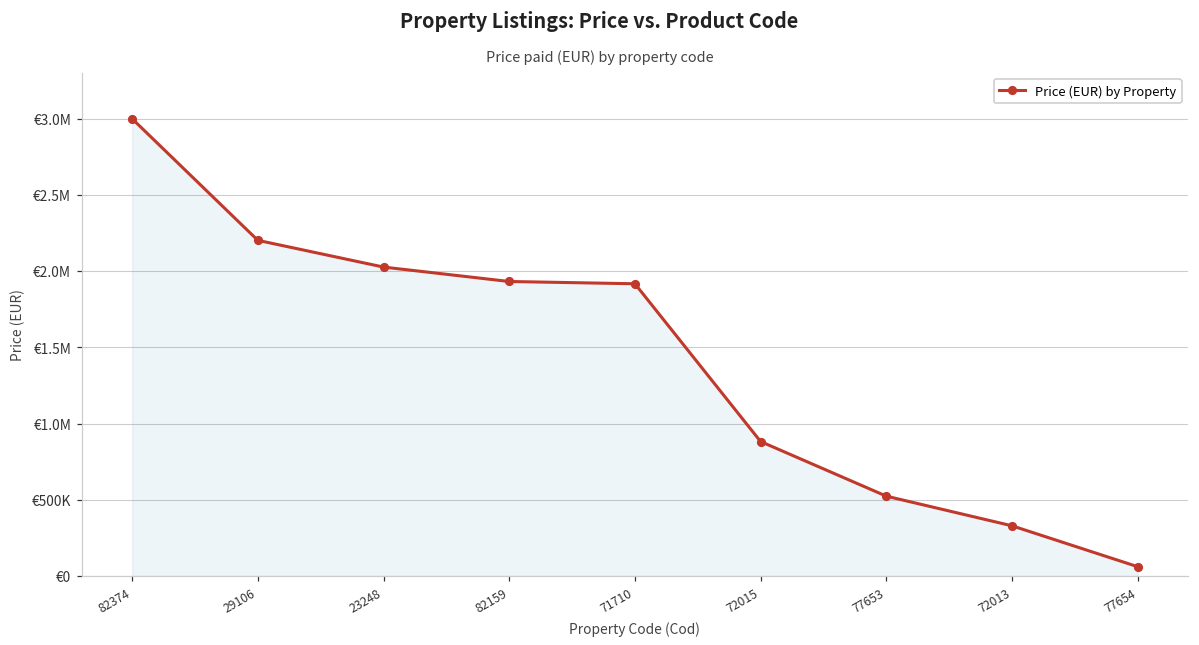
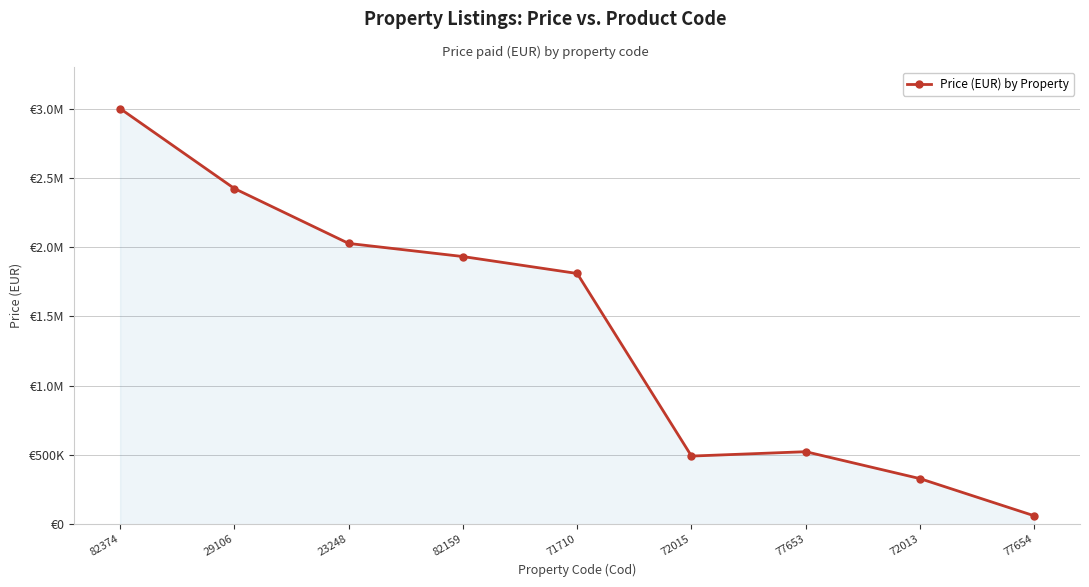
  {
    "82374": "€3000000",
-   "29106": "€2200000",
+   "29106": "€2420000",
    "23248": "€2030000",
    "82159": "€1930000",
-   "71710": "€1920000",
-   "72015": "€880000",
+   "71710": "€1810000",
+   "72015": "€490000",
    "77653": "€520000",
    "72013": "€330000",
    "77654": "€60000"
  }
